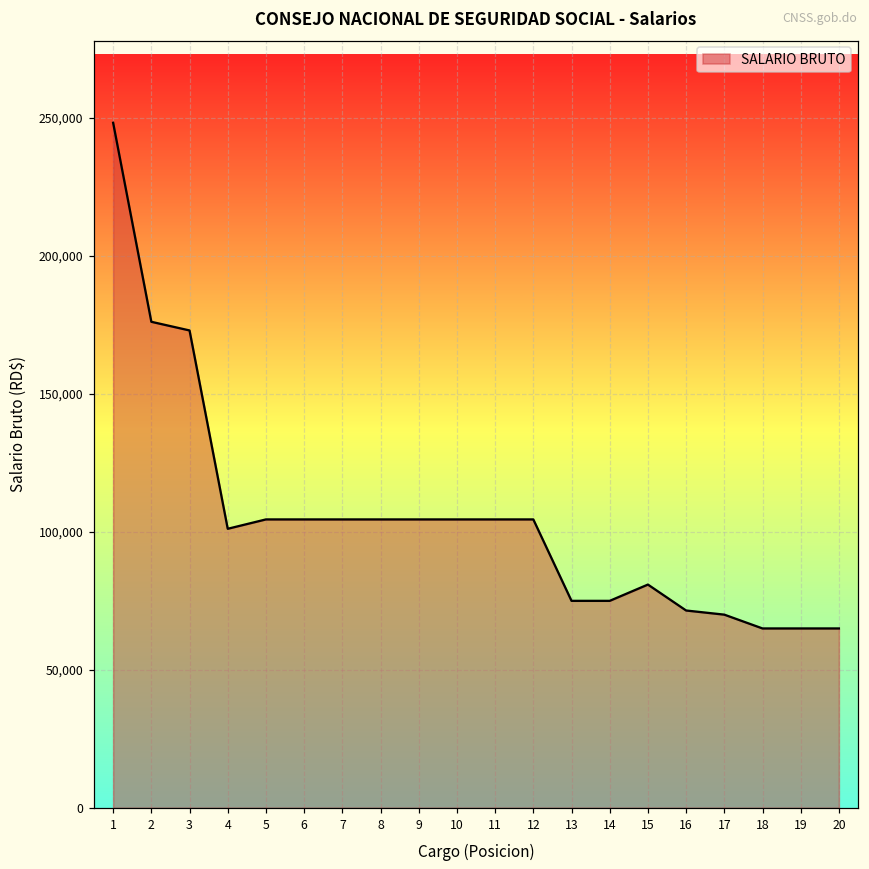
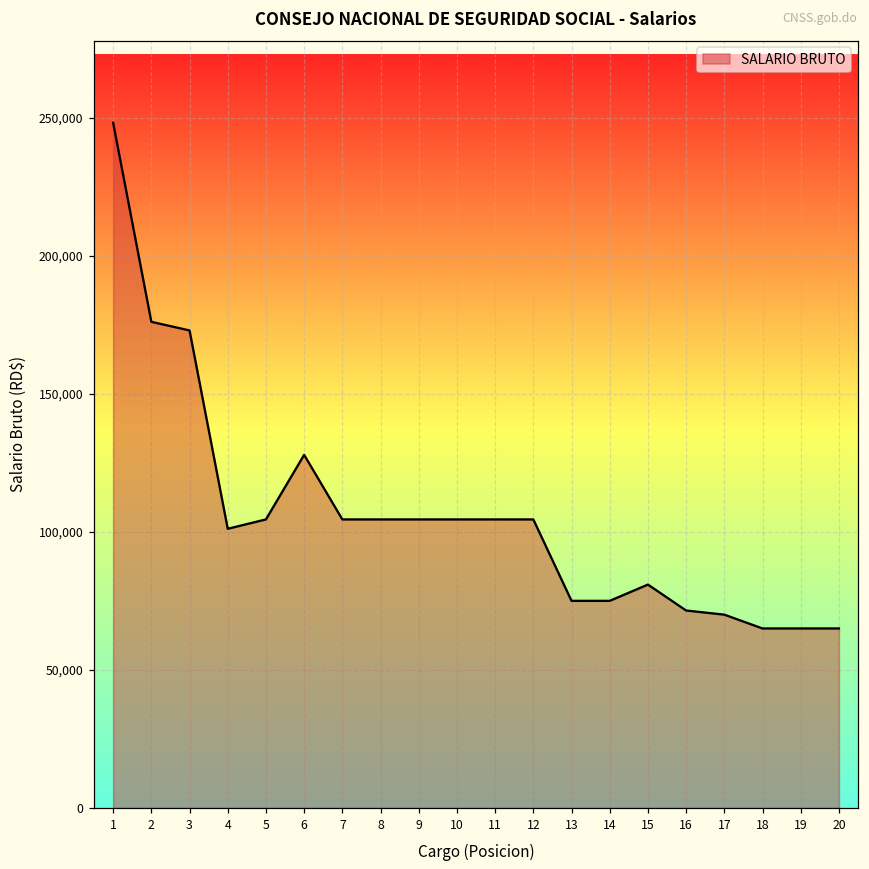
  {
    "1": "248,000",
    "2": "176,000",
    "3": "173,000",
    "4": "101,000",
    "5": "105,000",
-   "6": "105,000",
+   "6": "128,000",
    "7": "105,000",
    "8": "105,000",
    "9": "105,000",
    "10": "105,000",
    "11": "105,000",
    "12": "105,000",
    "13": "75,000",
    "14": "75,000",
    "15": "81,000",
    "16": "72,000",
    "17": "70,000",
    "18": "65,000",
    "19": "65,000",
    "20": "65,000"
  }
